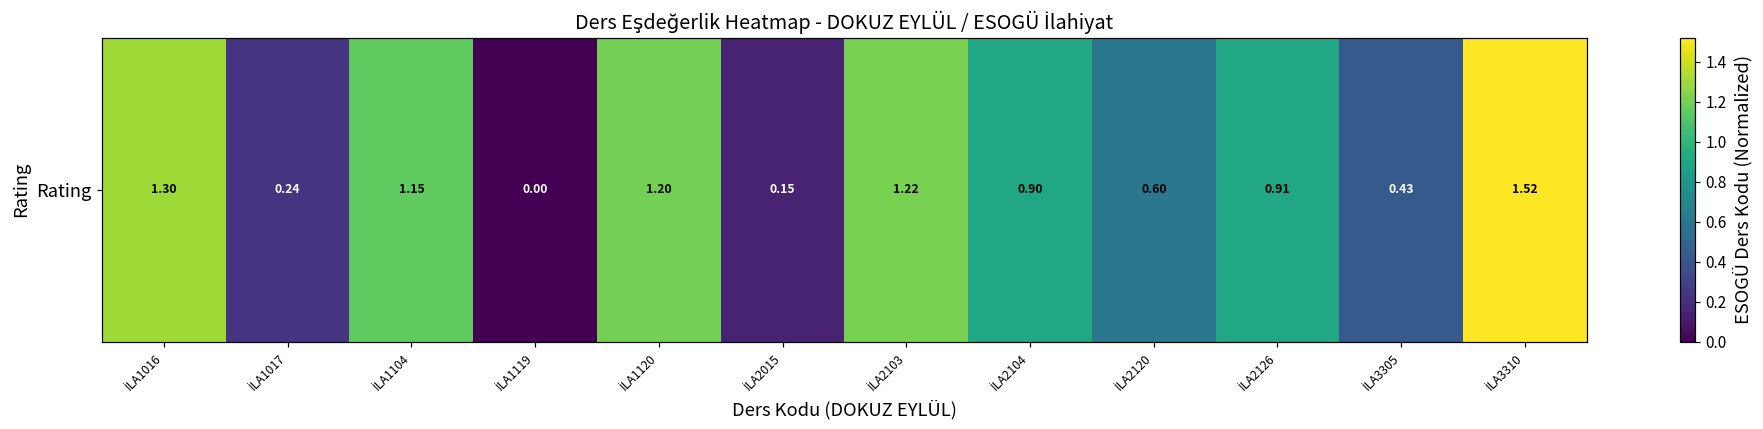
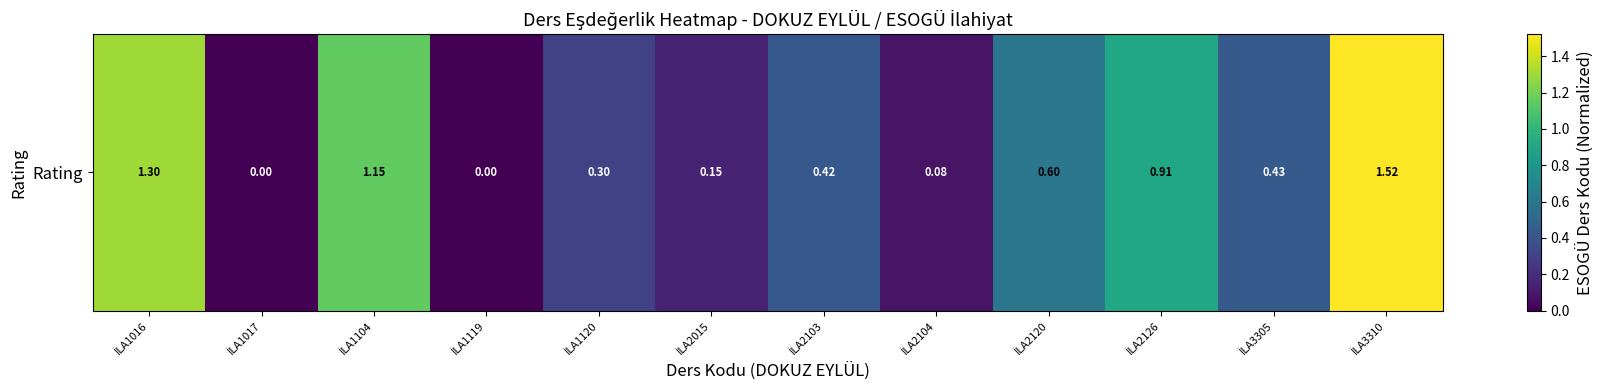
  {
    "Rating": {
      "İLA1016": 1.30,
-     "İLA1017": 0.24,
+     "İLA1017": 0.00,
      "İLA1104": 1.15,
      "İLA1119": 0.00,
-     "İLA1120": 1.20,
+     "İLA1120": 0.30,
      "İLA2015": 0.15,
-     "İLA2103": 1.22,
-     "İLA2104": 0.90,
+     "İLA2103": 0.42,
+     "İLA2104": 0.08,
      "İLA2120": 0.60,
      "İLA2126": 0.91,
      "İLA3305": 0.43,
      "İLA3310": 1.52
    }
  }
